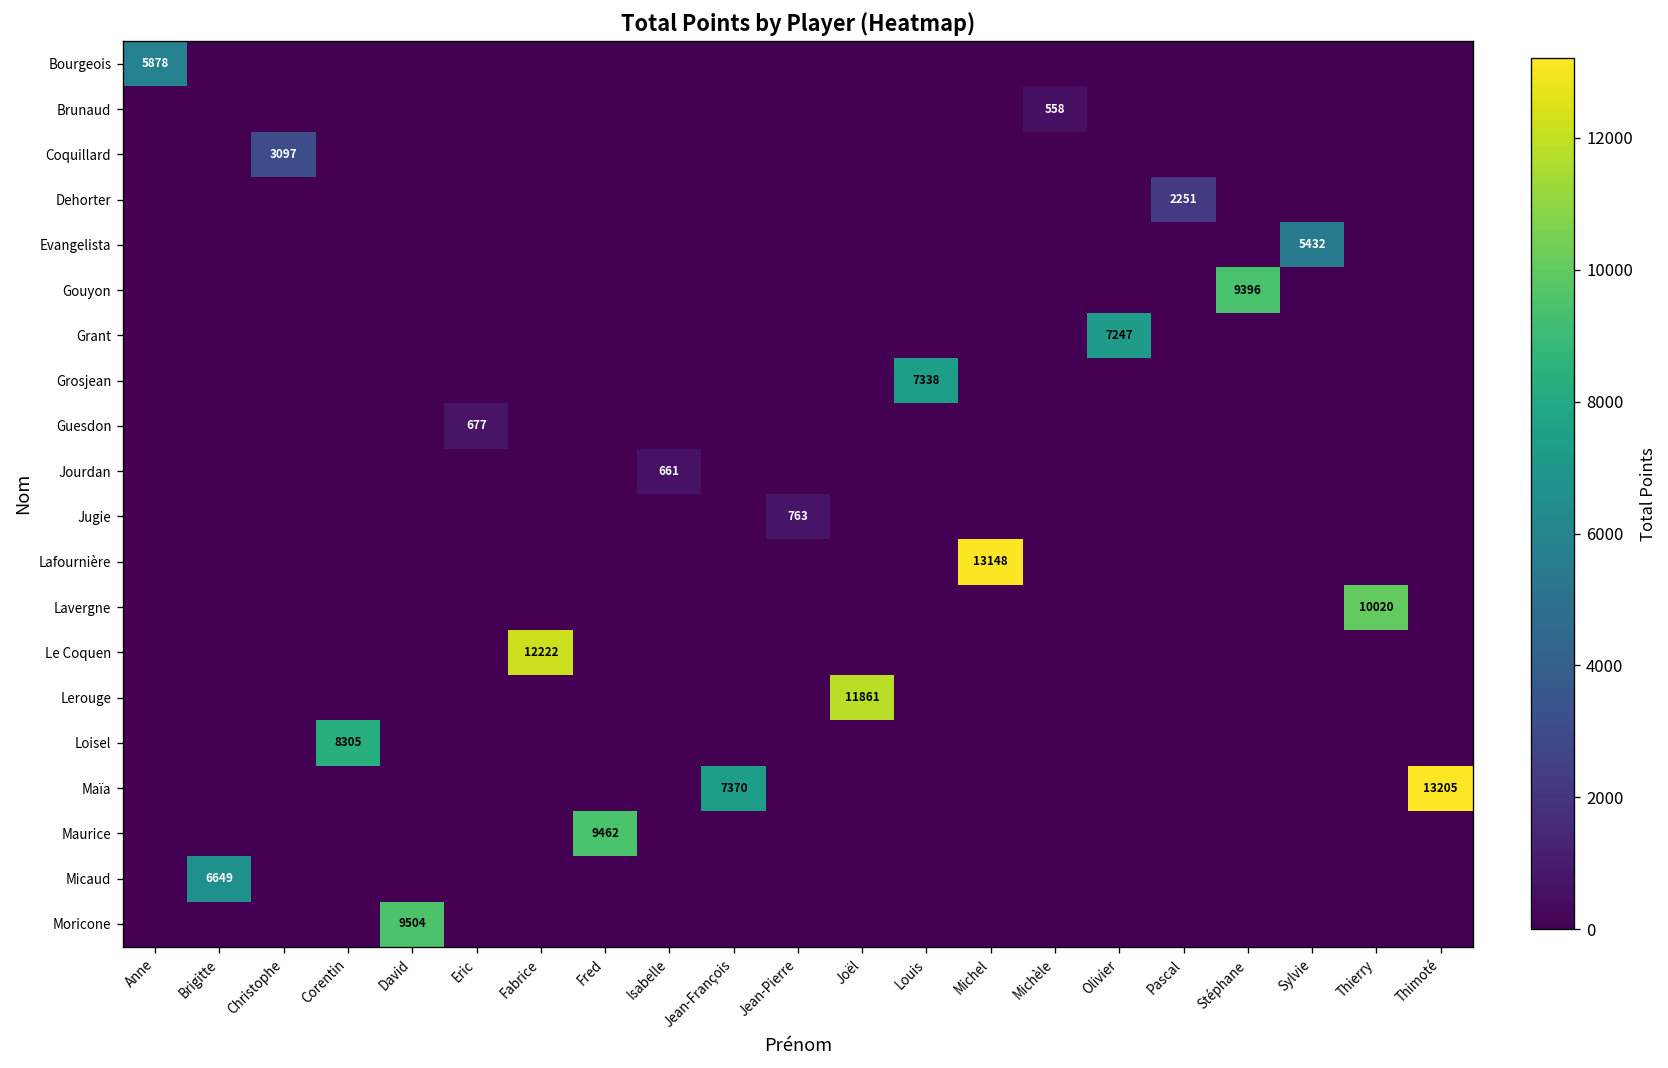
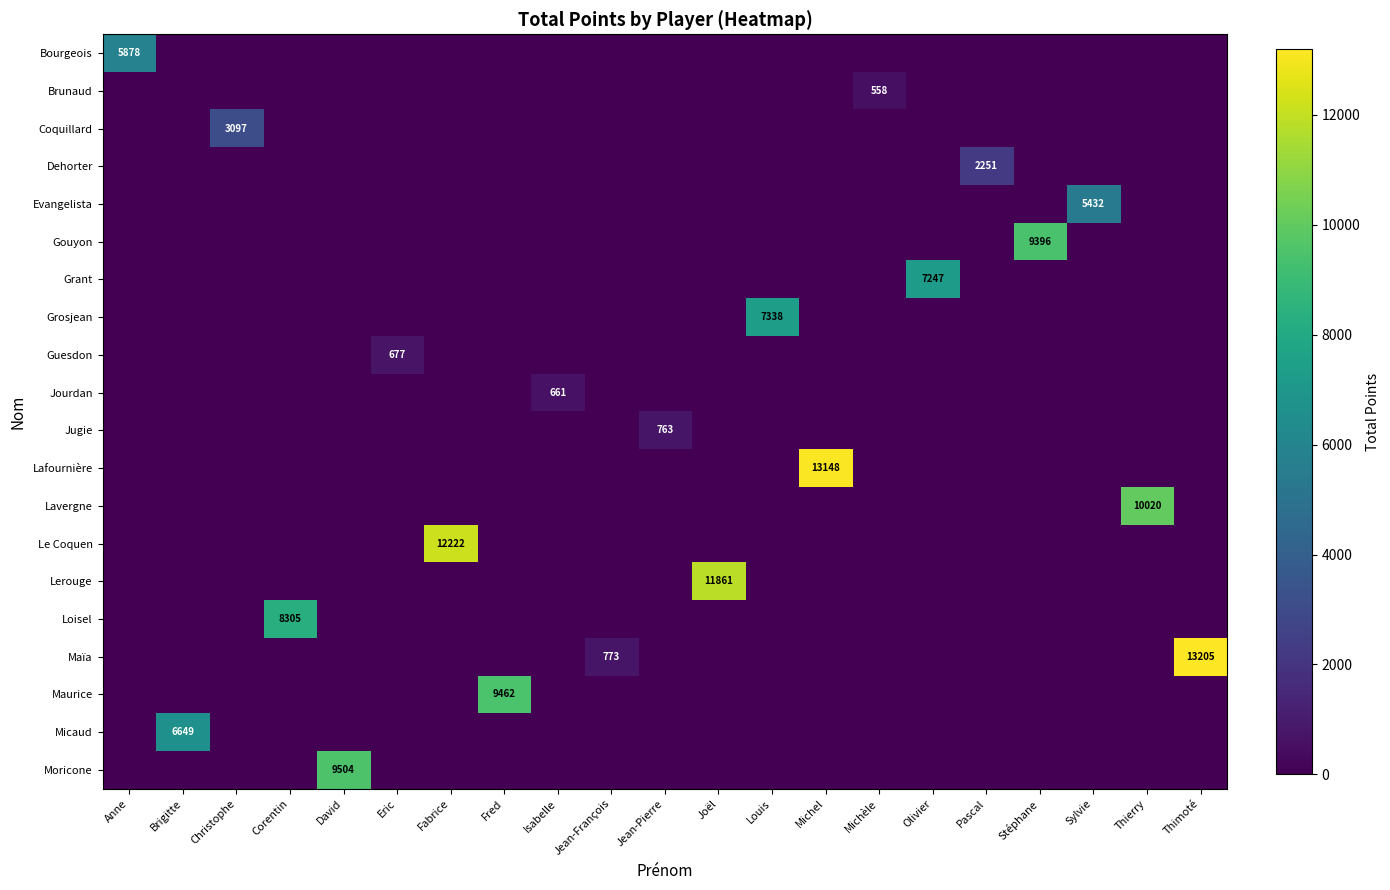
  {
    "Bourgeois": {
      "Anne": 5878
    },
    "Brunaud": {
      "Michèle": 558
    },
    "Coquillard": {
      "Christophe": 3097
    },
    "Dehorter": {
      "Pascal": 2251
    },
    "Evangelista": {
      "Sylvie": 5432
    },
    "Gouyon": {
      "Stéphane": 9396
    },
    "Grant": {
      "Olivier": 7247
    },
    "Grosjean": {
      "Louis": 7338
    },
    "Guesdon": {
      "Eric": 677
    },
    "Jourdan": {
      "Isabelle": 661
    },
    "Jugie": {
      "Jean-Pierre": 763
    },
    "Lafournière": {
      "Michel": 13148
    },
    "Lavergne": {
      "Thierry": 10020
    },
    "Le Coquen": {
      "Fabrice": 12222
    },
    "Lerouge": {
      "Joël": 11861
    },
    "Loisel": {
      "Corentin": 8305
    },
    "Maïa": {
-     "Jean-François": 7370,
+     "Jean-François": 773,
      "Thimoté": 13205
    },
    "Maurice": {
      "Fred": 9462
    },
    "Micaud": {
      "Brigitte": 6649
    },
    "Moricone": {
      "David": 9504
    }
  }
